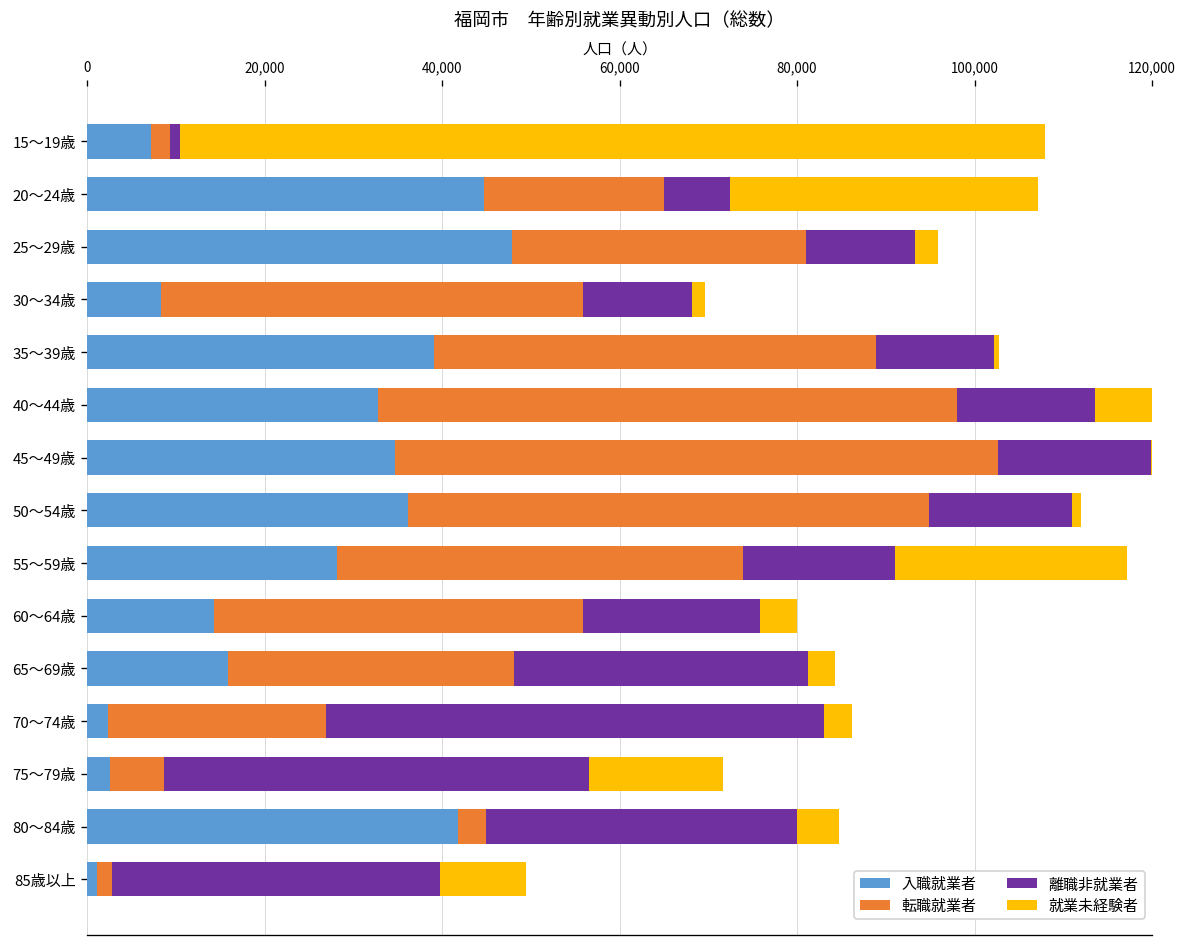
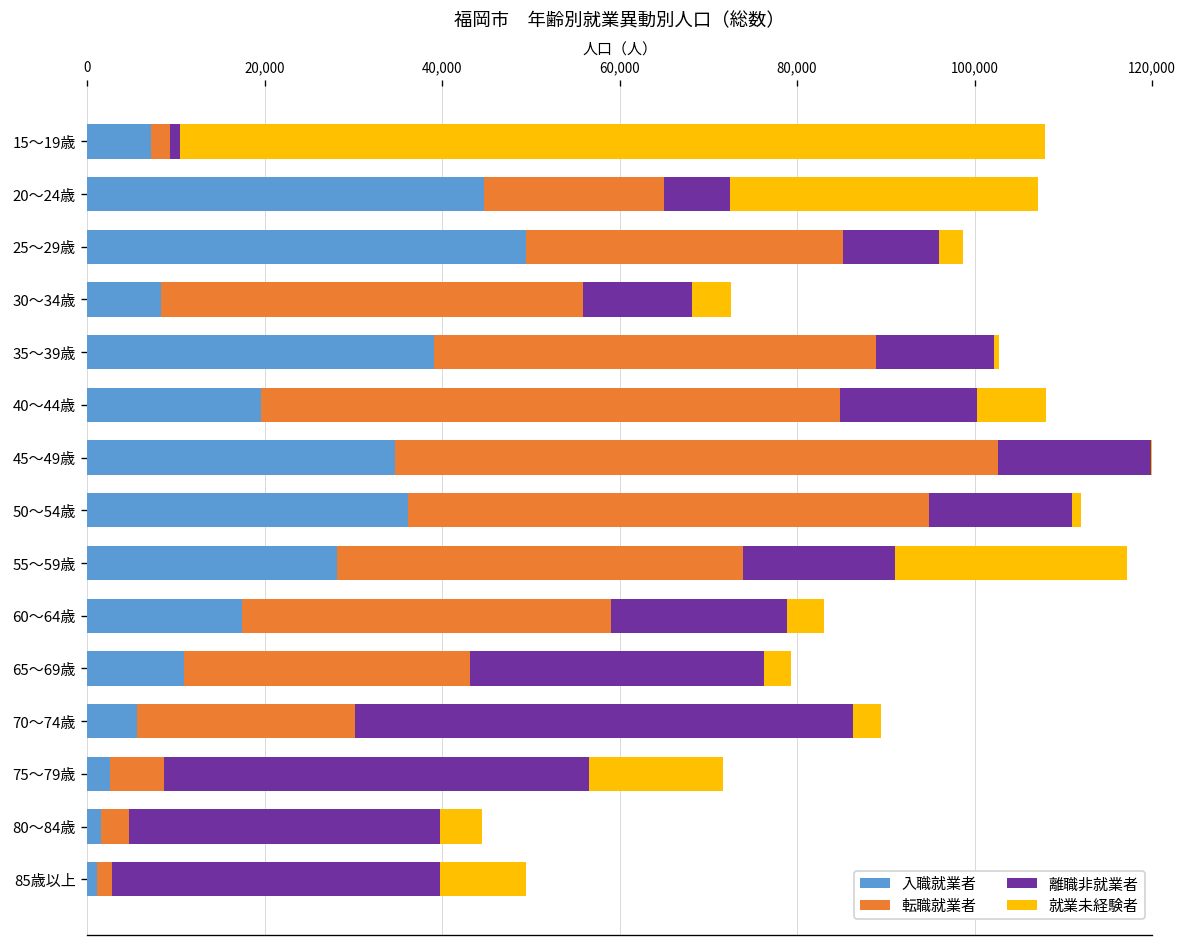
  {
    "入職就業者": {
      "15～19歳": "7,000",
      "20～24歳": "45,000",
-     "25～29歳": "48,000",
+     "25～29歳": "50,000",
      "30～34歳": "8,000",
      "35～39歳": "39,000",
-     "40～44歳": "33,000",
+     "40～44歳": "20,000",
      "45～49歳": "35,000",
      "50～54歳": "36,000",
      "55～59歳": "28,000",
-     "60～64歳": "14,000",
-     "65～69歳": "16,000",
-     "70～74歳": "2,000",
+     "60～64歳": "17,000",
+     "65～69歳": "11,000",
+     "70～74歳": "6,000",
      "75～79歳": "3,000",
-     "80～84歳": "42,000",
+     "80～84歳": "2,000",
      "85歳以上": "1,000"
    },
    "転職就業者": {
      "15～19歳": "2,000",
      "20～24歳": "20,000",
-     "25～29歳": "33,000",
+     "25～29歳": "36,000",
      "30～34歳": "48,000",
      "35～39歳": "50,000",
      "40～44歳": "65,000",
      "45～49歳": "68,000",
      "50～54歳": "59,000",
      "55～59歳": "46,000",
      "60～64歳": "42,000",
      "65～69歳": "32,000",
      "70～74歳": "25,000",
      "75～79歳": "6,000",
      "80～84歳": "3,000",
      "85歳以上": "2,000"
    },
    "離職非就業者": {
      "15～19歳": "1,000",
      "20～24歳": "7,000",
-     "25～29歳": "12,000",
+     "25～29歳": "11,000",
      "30～34歳": "12,000",
      "35～39歳": "13,000",
      "40～44歳": "16,000",
      "45～49歳": "17,000",
      "50～54歳": "16,000",
      "55～59歳": "17,000",
      "60～64歳": "20,000",
      "65～69歳": "33,000",
      "70～74歳": "56,000",
      "75～79歳": "48,000",
      "80～84歳": "35,000",
      "85歳以上": "37,000"
    },
    "就業未経験者": {
      "15～19歳": "97,000",
      "20～24歳": "35,000",
      "25～29歳": "3,000",
-     "30～34歳": "1,000",
+     "30～34歳": "4,000",
      "35～39歳": "1,000",
      "50～54歳": "1,000",
      "55～59歳": "26,000",
      "60～64歳": "4,000",
      "65～69歳": "3,000",
      "70～74歳": "3,000",
      "75～79歳": "15,000",
      "80～84歳": "5,000",
      "85歳以上": "10,000"
    }
  }
